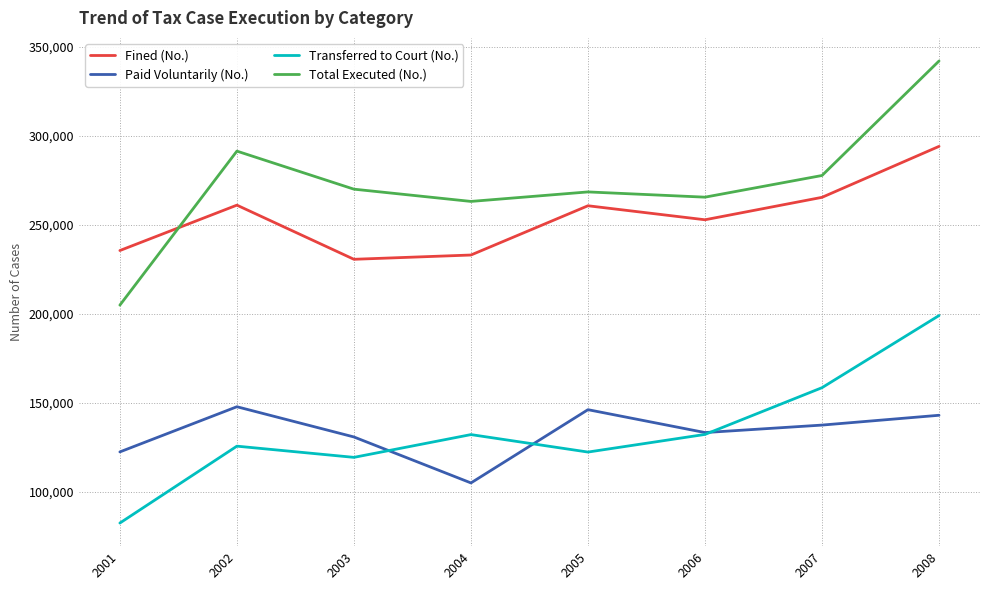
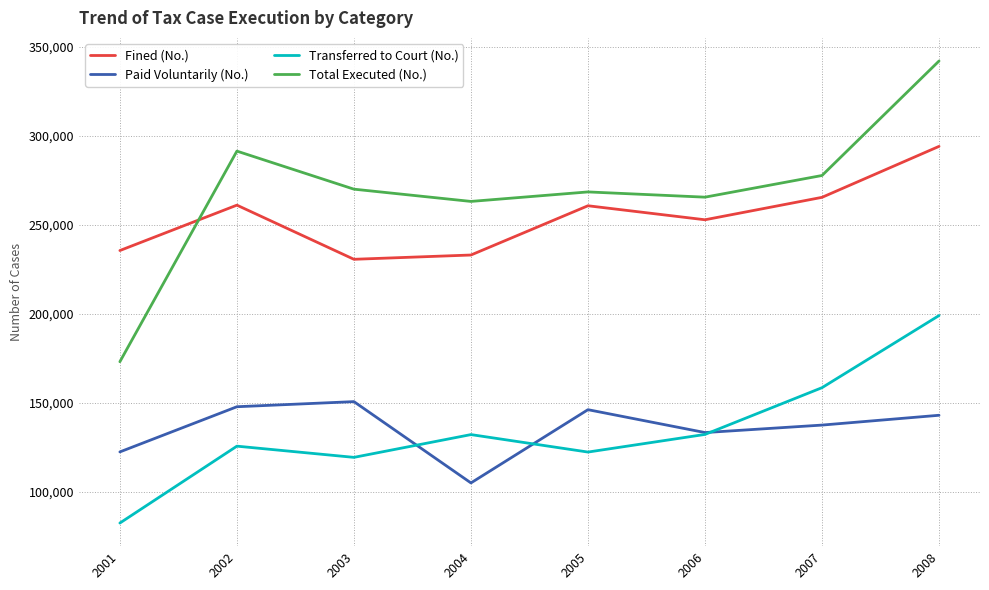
  {
    "Fined (No.)": {
      "2001": "235,000",
      "2002": "261,000",
      "2003": "231,000",
      "2004": "233,000",
      "2005": "261,000",
      "2006": "253,000",
      "2007": "265,000",
      "2008": "294,000"
    },
    "Paid Voluntarily (No.)": {
      "2001": "122,000",
      "2002": "148,000",
-     "2003": "131,000",
+     "2003": "151,000",
      "2004": "105,000",
      "2005": "146,000",
      "2007": "137,000",
      "2008": "143,000"
    },
    "Transferred to Court (No.)": {
      "2001": "82,000",
      "2002": "126,000",
      "2003": "119,000",
      "2004": "132,000",
      "2005": "122,000",
      "2007": "158,000",
      "2008": "199,000"
    },
    "Total Executed (No.)": {
-     "2001": "205,000",
+     "2001": "173,000",
      "2002": "291,000",
      "2003": "270,000",
      "2004": "263,000",
      "2005": "268,000",
      "2006": "265,000",
      "2007": "278,000",
      "2008": "342,000"
    }
  }
